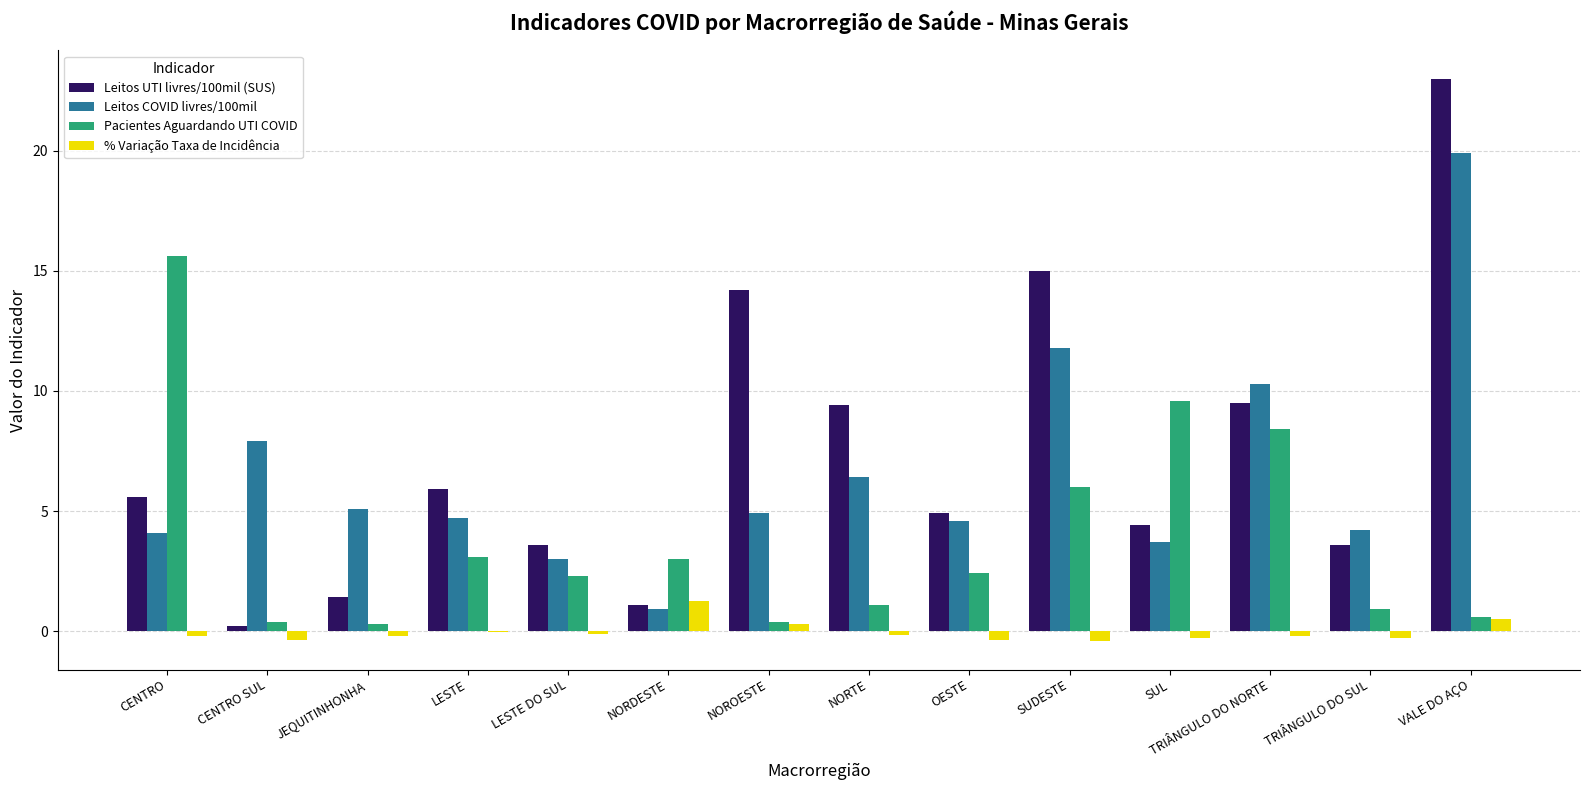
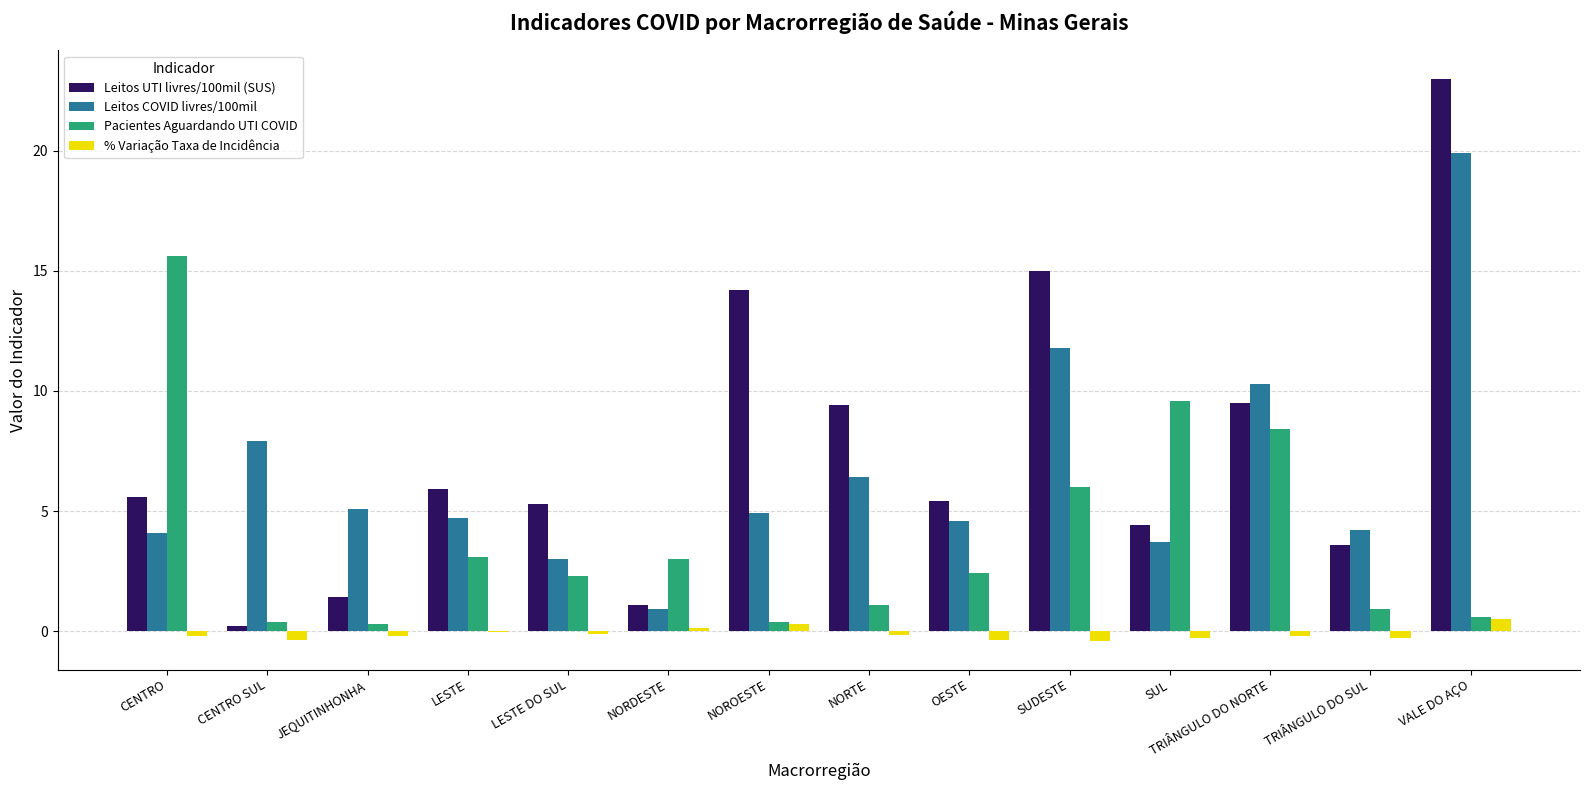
  {
    "Leitos UTI livres/100mil (SUS)": {
      "CENTRO": 5.6,
      "CENTRO SUL": 0.2,
      "JEQUITINHONHA": 1.4,
      "LESTE": 5.9,
-     "LESTE DO SUL": 3.6,
+     "LESTE DO SUL": 5.3,
      "NORDESTE": 1.1,
      "NOROESTE": 14.2,
      "NORTE": 9.4,
-     "OESTE": 4.9,
+     "OESTE": 5.4,
      "SUDESTE": 15.0,
      "SUL": 4.4,
      "TRIÂNGULO DO NORTE": 9.5,
      "TRIÂNGULO DO SUL": 3.6,
      "VALE DO AÇO": 23.0
    },
    "% Variação Taxa de Incidência": {
      "CENTRO": -0.2,
      "CENTRO SUL": -0.4,
      "JEQUITINHONHA": -0.2,
-     "NORDESTE": 1.3,
+     "NORDESTE": 0.2,
      "NOROESTE": 0.3,
      "NORTE": -0.2,
      "OESTE": -0.4,
      "SUDESTE": -0.4,
      "SUL": -0.3,
      "TRIÂNGULO DO NORTE": -0.2,
      "TRIÂNGULO DO SUL": -0.3,
      "VALE DO AÇO": 0.5
    }
  }
